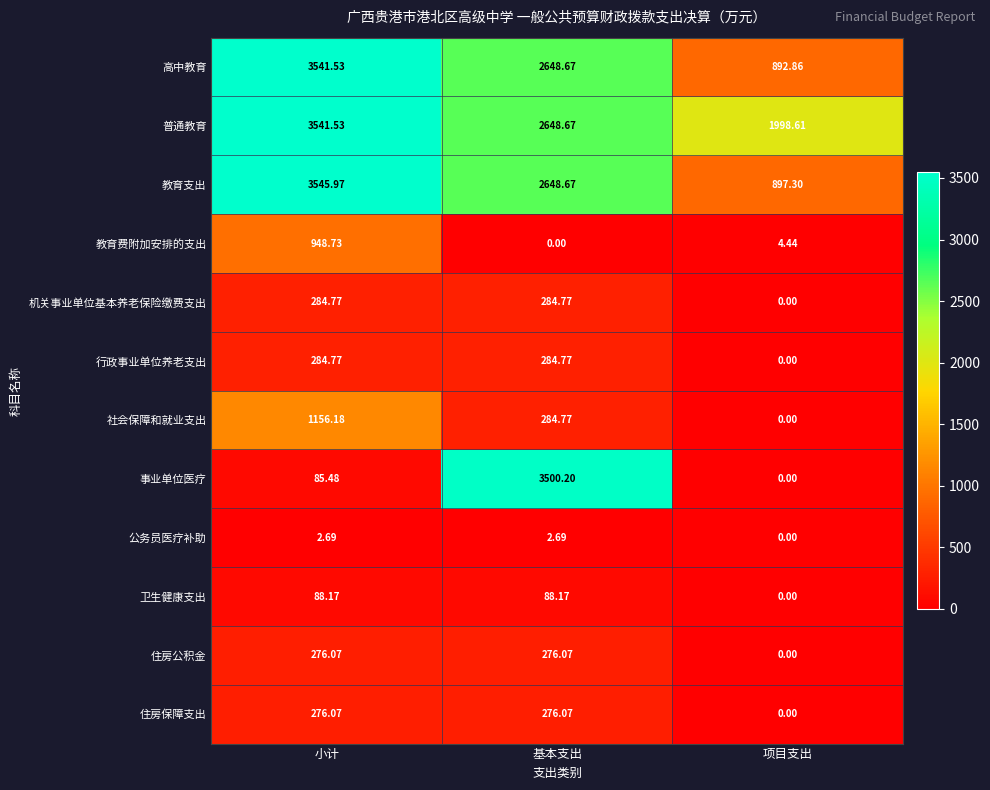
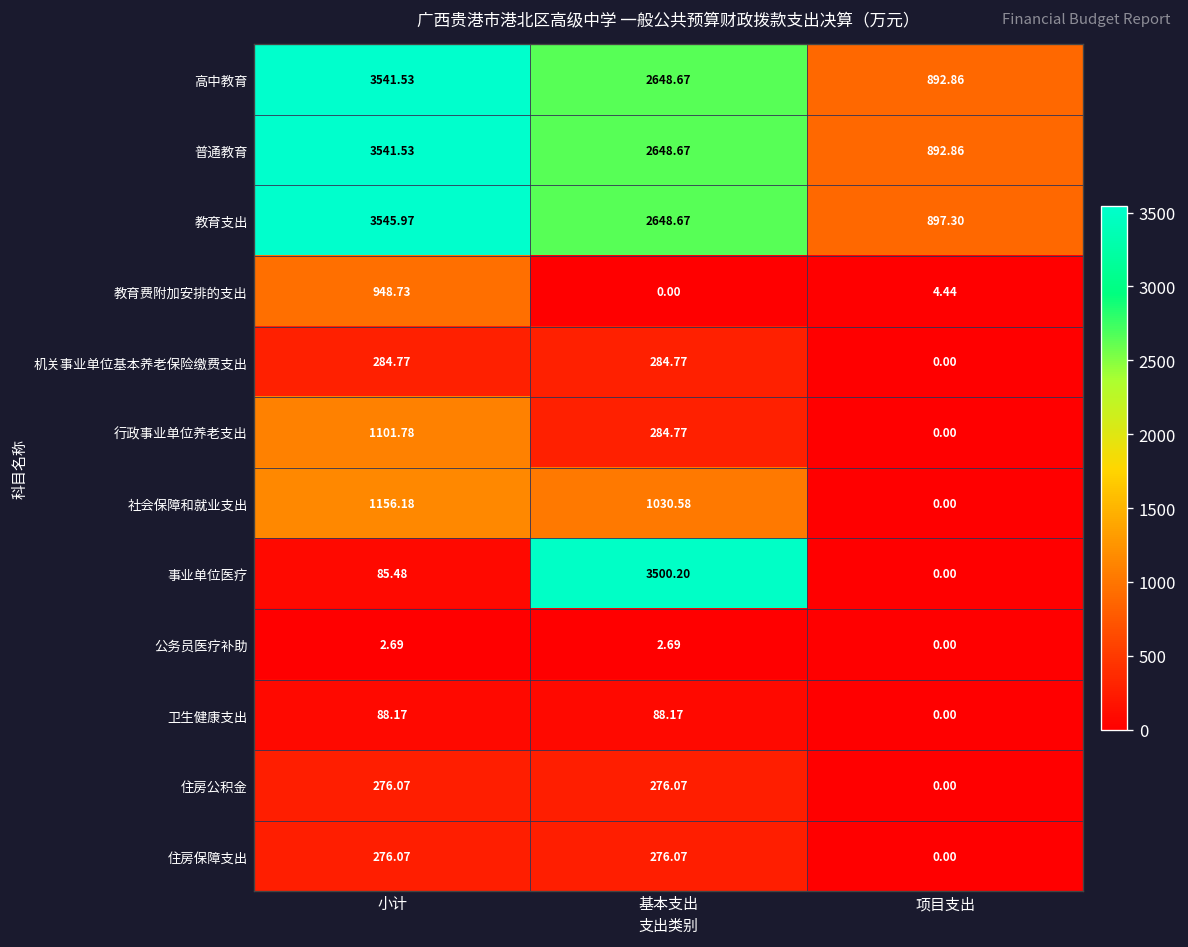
  {
    "高中教育": {
      "小计": 3541.53,
      "基本支出": 2648.67,
      "项目支出": 892.86
    },
    "普通教育": {
      "小计": 3541.53,
      "基本支出": 2648.67,
-     "项目支出": 1998.61
+     "项目支出": 892.86
    },
    "教育支出": {
      "小计": 3545.97,
      "基本支出": 2648.67,
      "项目支出": 897.30
    },
    "教育费附加安排的支出": {
      "小计": 948.73,
      "基本支出": 0.00,
      "项目支出": 4.44
    },
    "机关事业单位基本养老保险缴费支出": {
      "小计": 284.77,
      "基本支出": 284.77,
      "项目支出": 0.00
    },
    "行政事业单位养老支出": {
-     "小计": 284.77,
+     "小计": 1101.78,
      "基本支出": 284.77,
      "项目支出": 0.00
    },
    "社会保障和就业支出": {
      "小计": 1156.18,
-     "基本支出": 284.77,
+     "基本支出": 1030.58,
      "项目支出": 0.00
    },
    "事业单位医疗": {
      "小计": 85.48,
      "基本支出": 3500.20,
      "项目支出": 0.00
    },
    "公务员医疗补助": {
      "小计": 2.69,
      "基本支出": 2.69,
      "项目支出": 0.00
    },
    "卫生健康支出": {
      "小计": 88.17,
      "基本支出": 88.17,
      "项目支出": 0.00
    },
    "住房公积金": {
      "小计": 276.07,
      "基本支出": 276.07,
      "项目支出": 0.00
    },
    "住房保障支出": {
      "小计": 276.07,
      "基本支出": 276.07,
      "项目支出": 0.00
    }
  }
